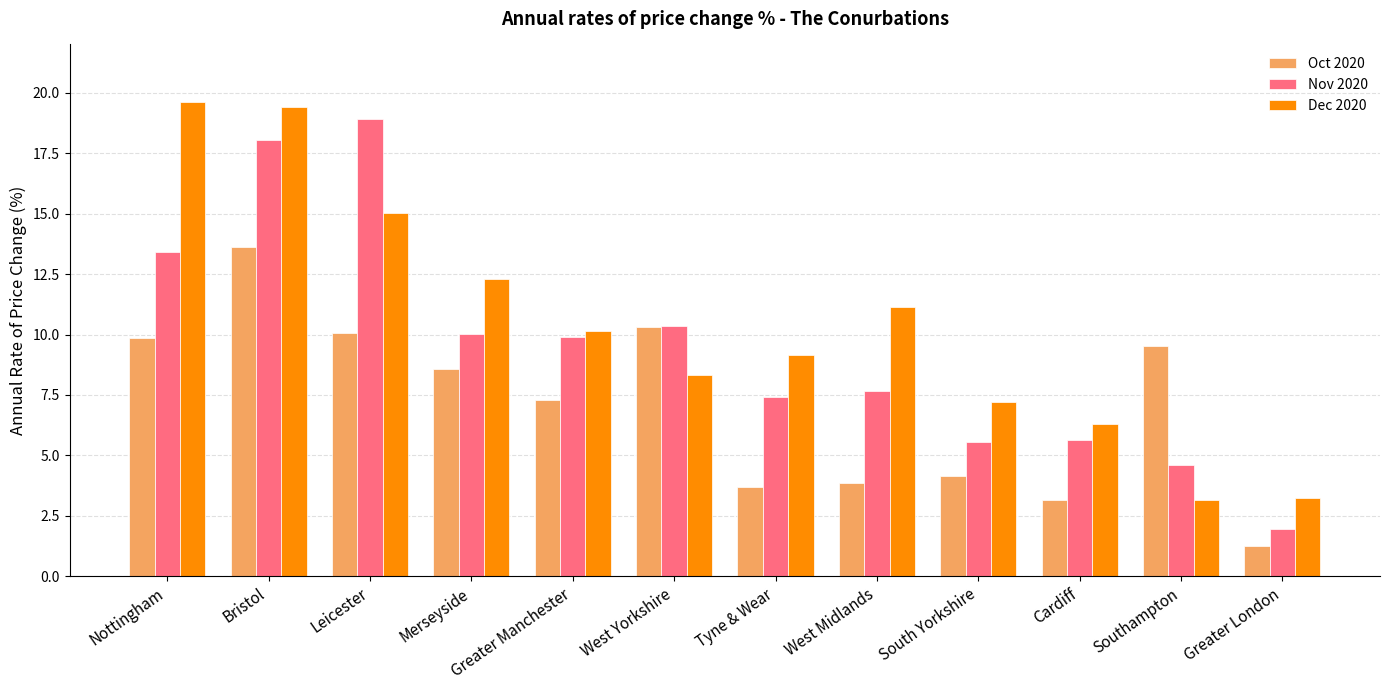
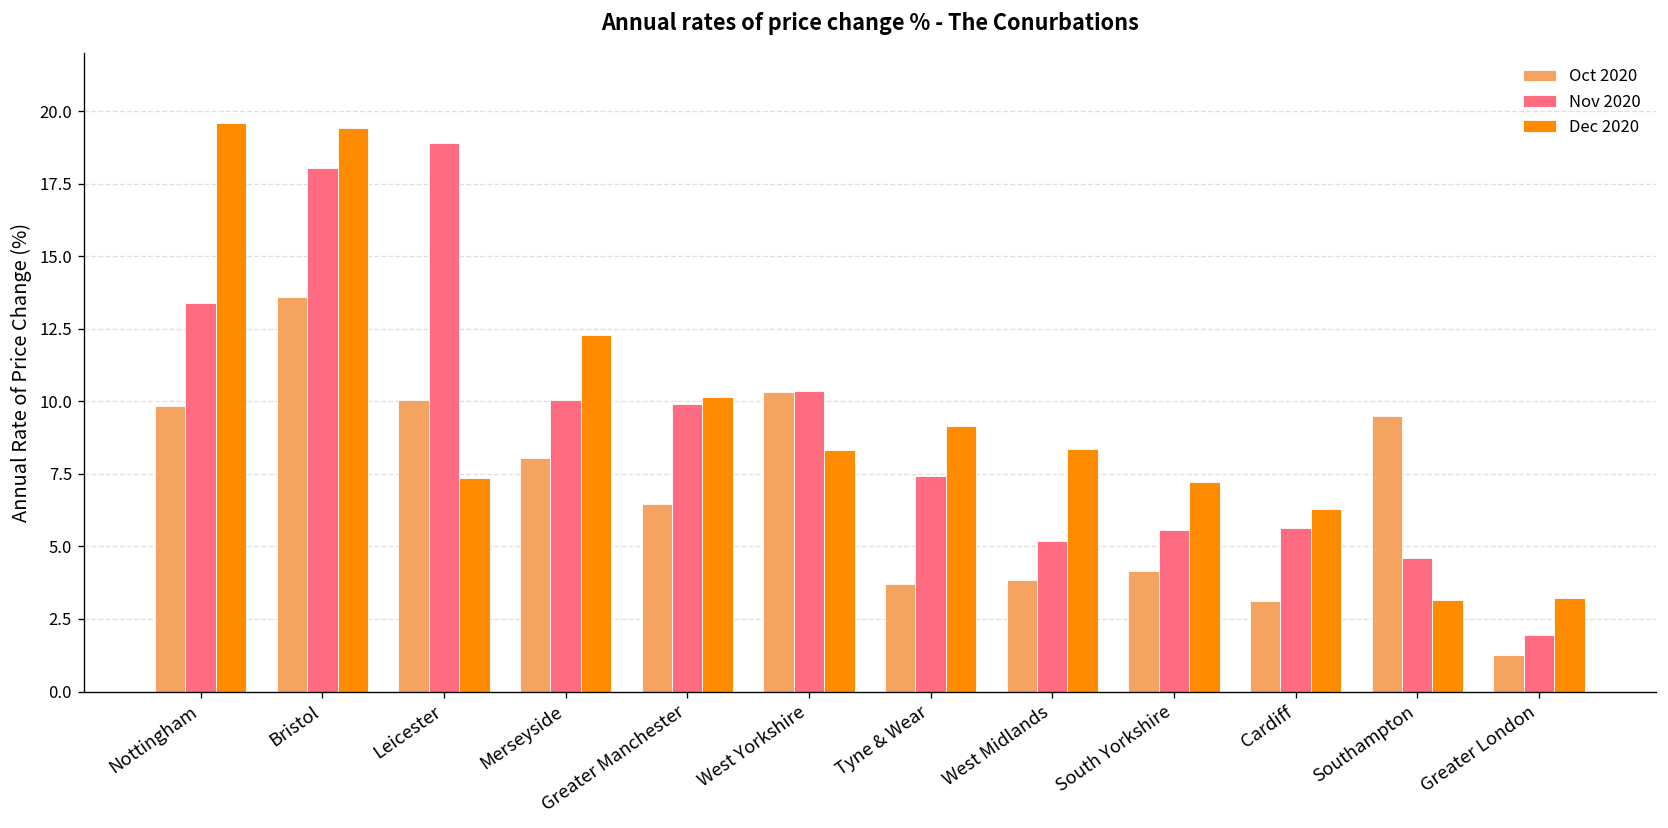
  {
    "Oct 2020": {
      "Nottingham": 9.9,
      "Bristol": 13.6,
      "Leicester": 10.0,
-     "Merseyside": 8.6,
-     "Greater Manchester": 7.3,
+     "Merseyside": 8.0,
+     "Greater Manchester": 6.5,
      "West Yorkshire": 10.3,
      "Tyne & Wear": 3.7,
      "West Midlands": 3.8,
      "South Yorkshire": 4.2,
      "Cardiff": 3.1,
      "Southampton": 9.5,
      "Greater London": 1.3
    },
    "Nov 2020": {
      "Nottingham": 13.4,
      "Bristol": 18.0,
      "Leicester": 18.9,
      "Merseyside": 10.0,
      "Greater Manchester": 9.9,
      "West Yorkshire": 10.4,
      "Tyne & Wear": 7.4,
-     "West Midlands": 7.7,
+     "West Midlands": 5.2,
      "South Yorkshire": 5.6,
      "Cardiff": 5.6,
      "Southampton": 4.6,
      "Greater London": 1.9
    },
    "Dec 2020": {
      "Nottingham": 19.6,
      "Bristol": 19.4,
-     "Leicester": 15.0,
+     "Leicester": 7.4,
      "Merseyside": 12.3,
      "Greater Manchester": 10.1,
      "West Yorkshire": 8.3,
      "Tyne & Wear": 9.2,
-     "West Midlands": 11.1,
+     "West Midlands": 8.4,
      "South Yorkshire": 7.2,
      "Cardiff": 6.3,
      "Southampton": 3.2,
      "Greater London": 3.2
    }
  }
